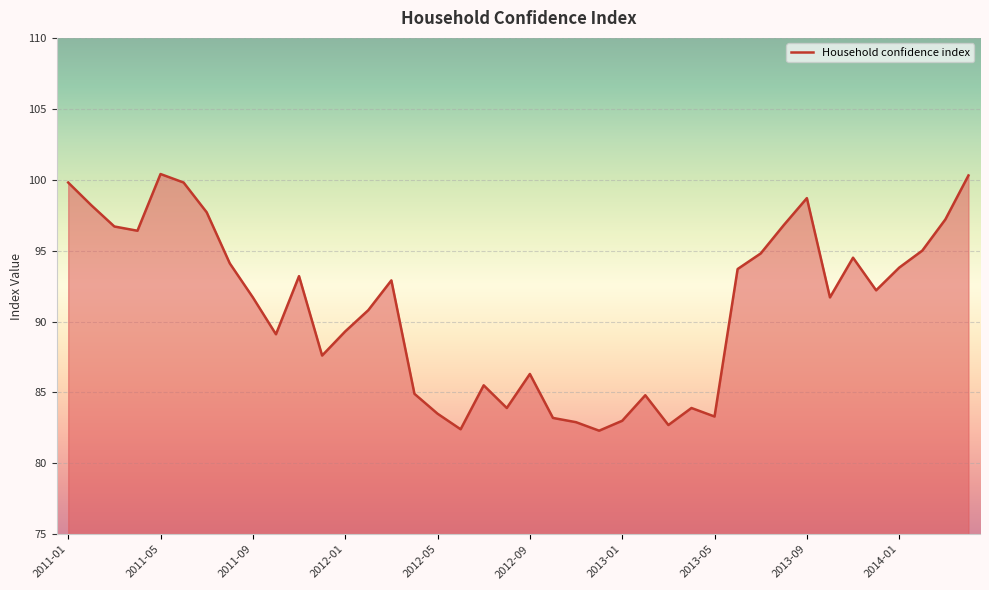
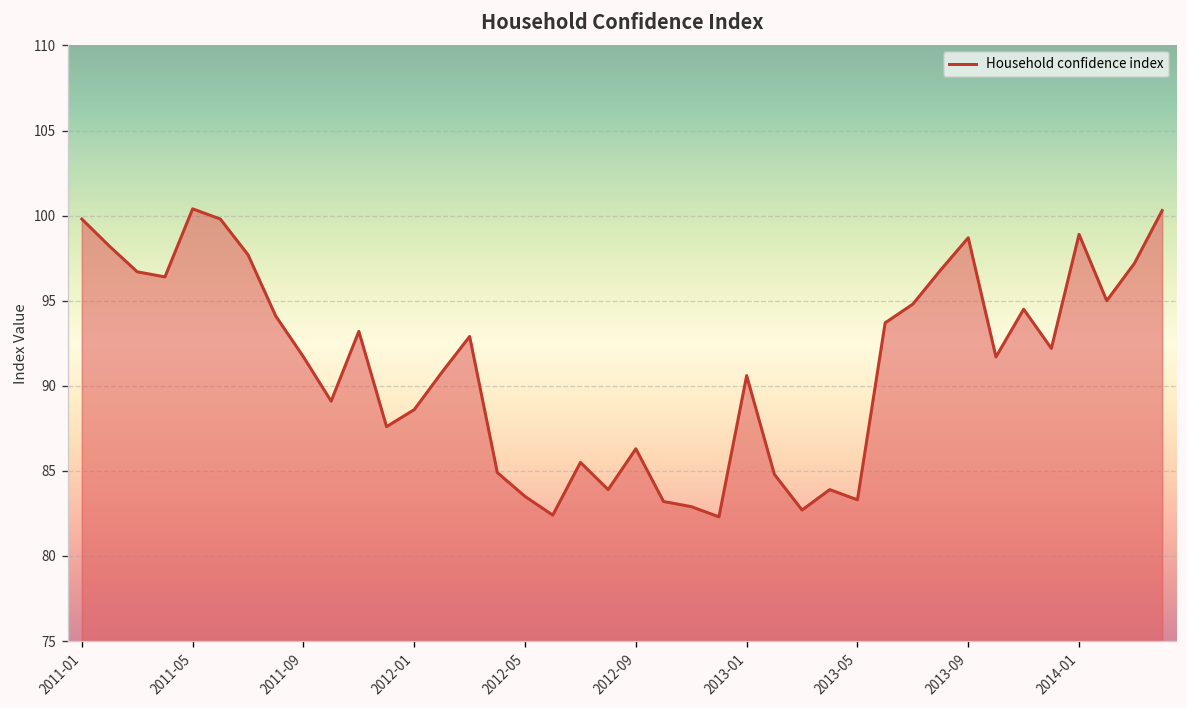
  {
    "2011-01": 99.8,
    "2011-05": 100.4,
    "2011-09": 91.7,
-   "2012-01": 89.3,
+   "2012-01": 88.6,
    "2012-05": 83.5,
    "2012-09": 86.3,
-   "2013-01": 83.0,
+   "2013-01": 90.6,
    "2013-05": 83.3,
    "2013-09": 98.7,
-   "2014-01": 93.8
+   "2014-01": 98.9
  }
